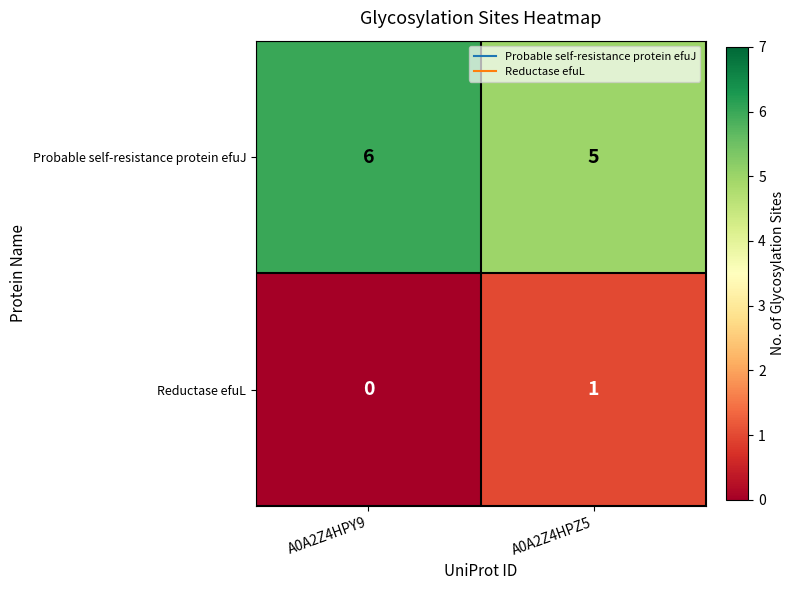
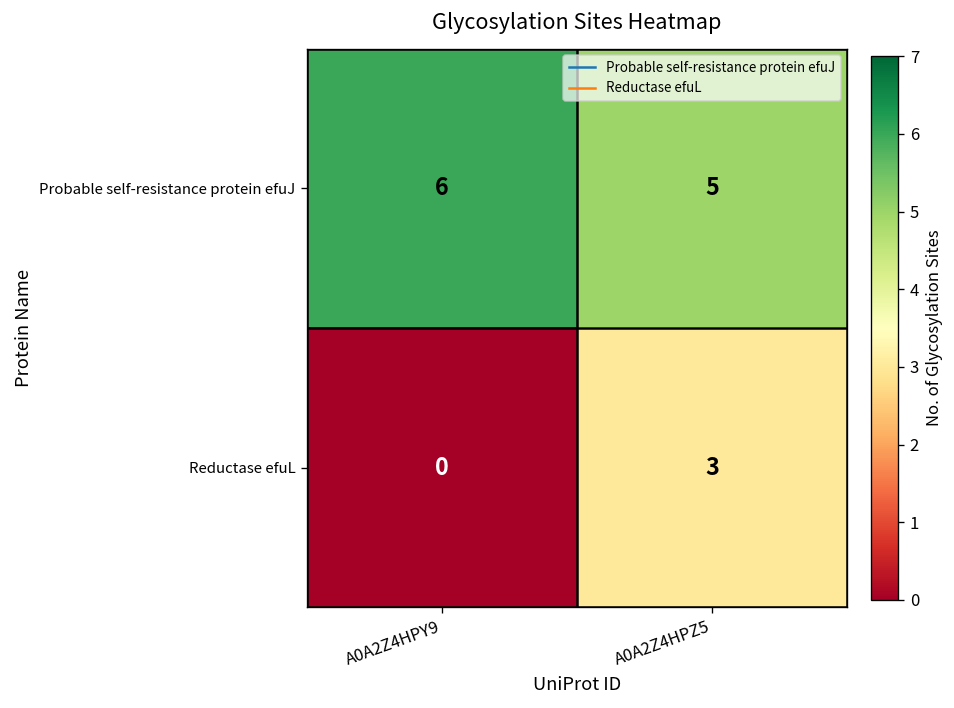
  {
    "Probable self-resistance protein efuJ": {
      "A0A2Z4HPY9": 6,
      "A0A2Z4HPZ5": 5
    },
    "Reductase efuL": {
      "A0A2Z4HPY9": 0,
-     "A0A2Z4HPZ5": 1
+     "A0A2Z4HPZ5": 3
    }
  }
